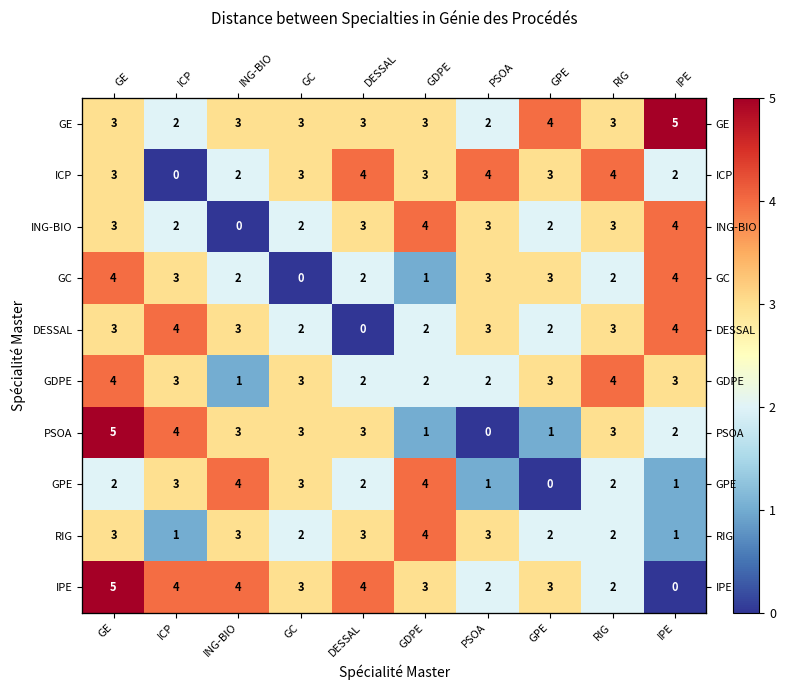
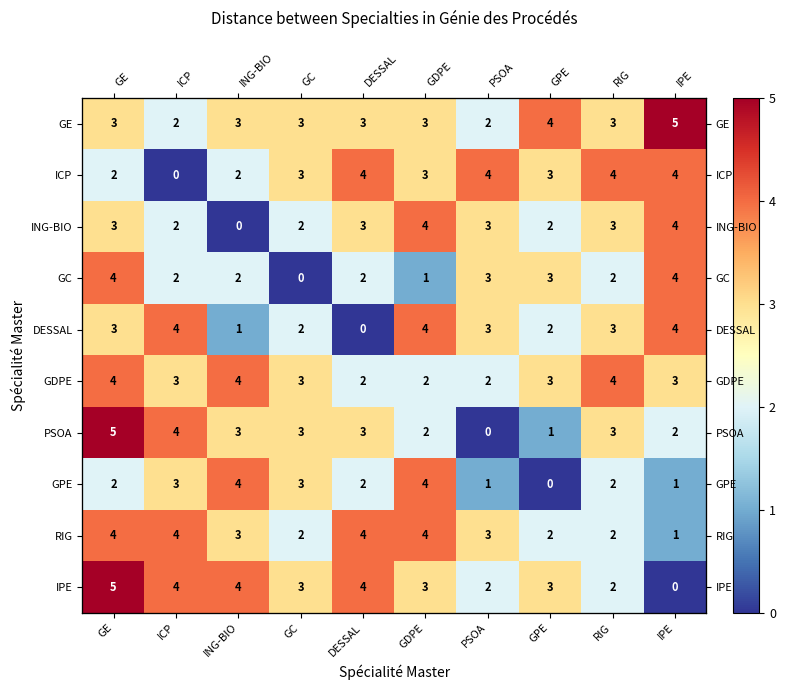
  {
    "GE": {
      "GE": 3,
      "ICP": 2,
      "ING-BIO": 3,
      "GC": 3,
      "DESSAL": 3,
      "GDPE": 3,
      "PSOA": 2,
      "GPE": 4,
      "RIG": 3,
      "IPE": 5
    },
    "ICP": {
-     "GE": 3,
+     "GE": 2,
      "ICP": 0,
      "ING-BIO": 2,
      "GC": 3,
      "DESSAL": 4,
      "GDPE": 3,
      "PSOA": 4,
      "GPE": 3,
      "RIG": 4,
-     "IPE": 2
+     "IPE": 4
    },
    "ING-BIO": {
      "GE": 3,
      "ICP": 2,
      "ING-BIO": 0,
      "GC": 2,
      "DESSAL": 3,
      "GDPE": 4,
      "PSOA": 3,
      "GPE": 2,
      "RIG": 3,
      "IPE": 4
    },
    "GC": {
      "GE": 4,
-     "ICP": 3,
+     "ICP": 2,
      "ING-BIO": 2,
      "GC": 0,
      "DESSAL": 2,
      "GDPE": 1,
      "PSOA": 3,
      "GPE": 3,
      "RIG": 2,
      "IPE": 4
    },
    "DESSAL": {
      "GE": 3,
      "ICP": 4,
-     "ING-BIO": 3,
+     "ING-BIO": 1,
      "GC": 2,
      "DESSAL": 0,
-     "GDPE": 2,
+     "GDPE": 4,
      "PSOA": 3,
      "GPE": 2,
      "RIG": 3,
      "IPE": 4
    },
    "GDPE": {
      "GE": 4,
      "ICP": 3,
-     "ING-BIO": 1,
+     "ING-BIO": 4,
      "GC": 3,
      "DESSAL": 2,
      "GDPE": 2,
      "PSOA": 2,
      "GPE": 3,
      "RIG": 4,
      "IPE": 3
    },
    "PSOA": {
      "GE": 5,
      "ICP": 4,
      "ING-BIO": 3,
      "GC": 3,
      "DESSAL": 3,
-     "GDPE": 1,
+     "GDPE": 2,
      "PSOA": 0,
      "GPE": 1,
      "RIG": 3,
      "IPE": 2
    },
    "GPE": {
      "GE": 2,
      "ICP": 3,
      "ING-BIO": 4,
      "GC": 3,
      "DESSAL": 2,
      "GDPE": 4,
      "PSOA": 1,
      "GPE": 0,
      "RIG": 2,
      "IPE": 1
    },
    "RIG": {
-     "GE": 3,
-     "ICP": 1,
+     "GE": 4,
+     "ICP": 4,
      "ING-BIO": 3,
      "GC": 2,
-     "DESSAL": 3,
+     "DESSAL": 4,
      "GDPE": 4,
      "PSOA": 3,
      "GPE": 2,
      "RIG": 2,
      "IPE": 1
    },
    "IPE": {
      "GE": 5,
      "ICP": 4,
      "ING-BIO": 4,
      "GC": 3,
      "DESSAL": 4,
      "GDPE": 3,
      "PSOA": 2,
      "GPE": 3,
      "RIG": 2,
      "IPE": 0
    }
  }
